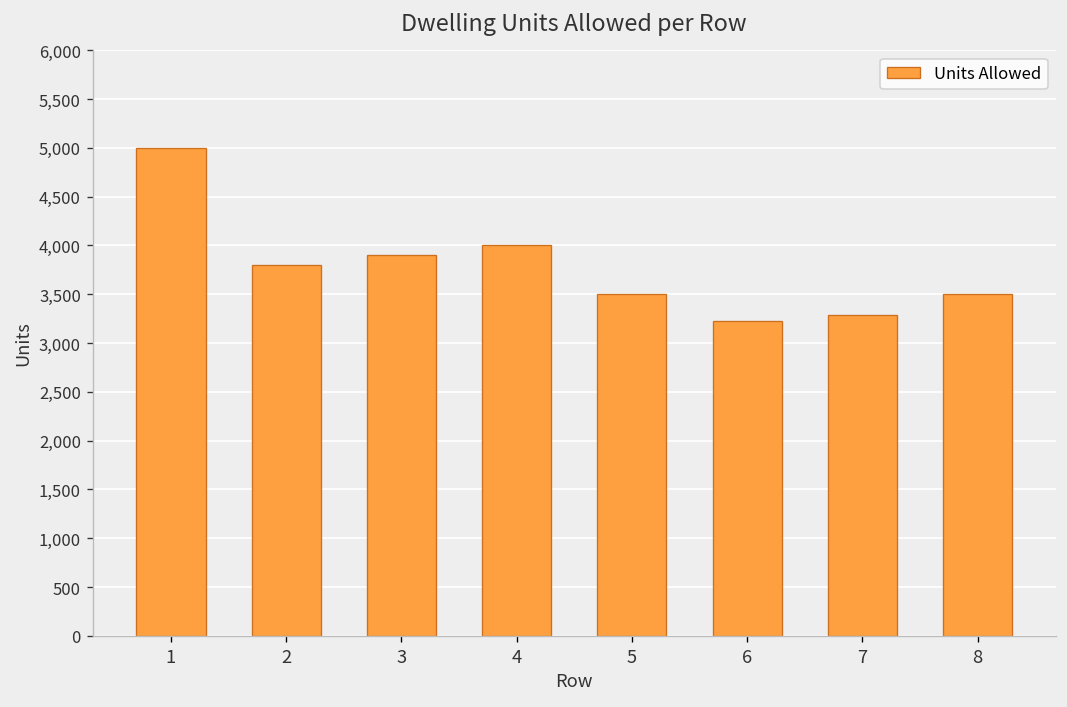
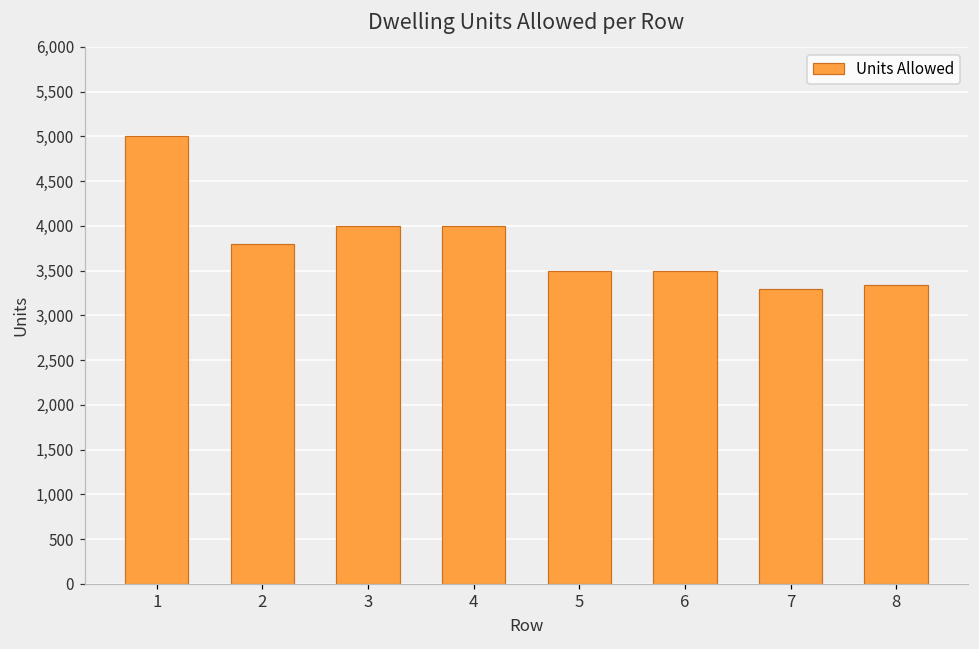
  {
    "1": "5,000",
    "2": "3,800",
-   "3": "3,900",
+   "3": "4,000",
    "4": "4,000",
    "5": "3,500",
-   "6": "3,200",
+   "6": "3,500",
    "7": "3,300",
-   "8": "3,500"
+   "8": "3,300"
  }
